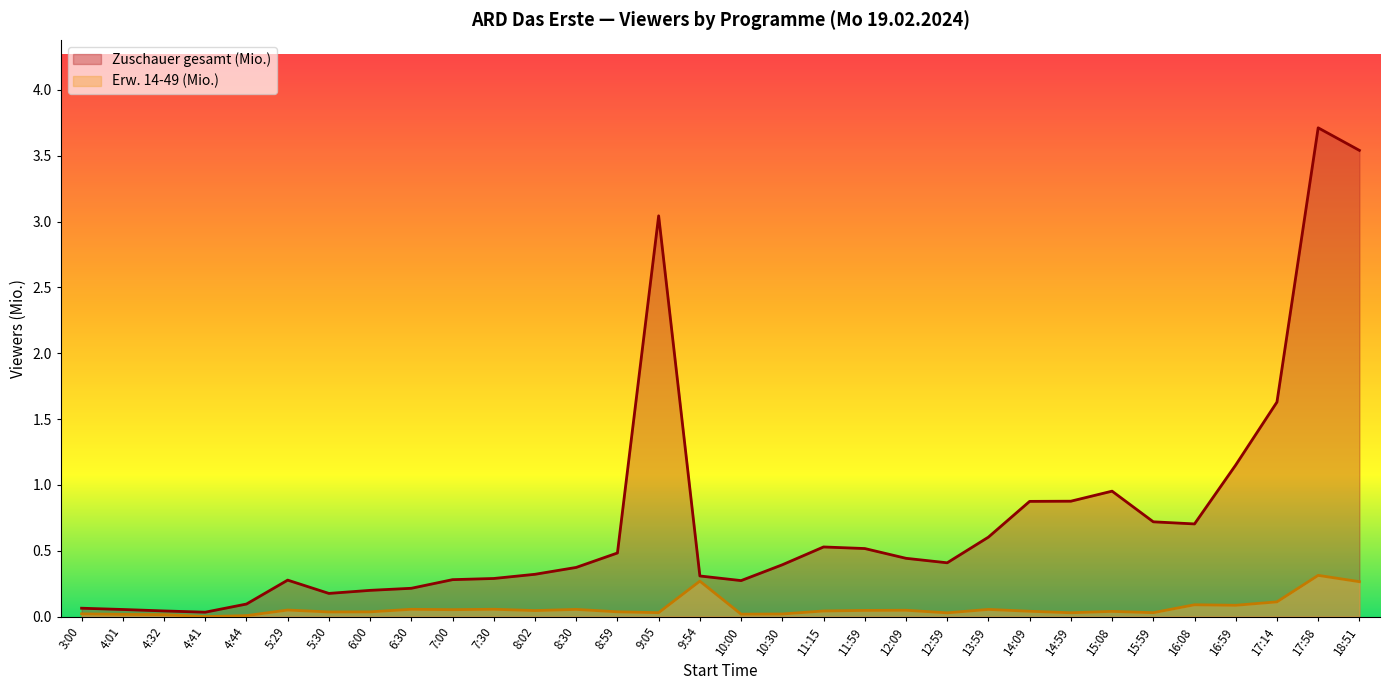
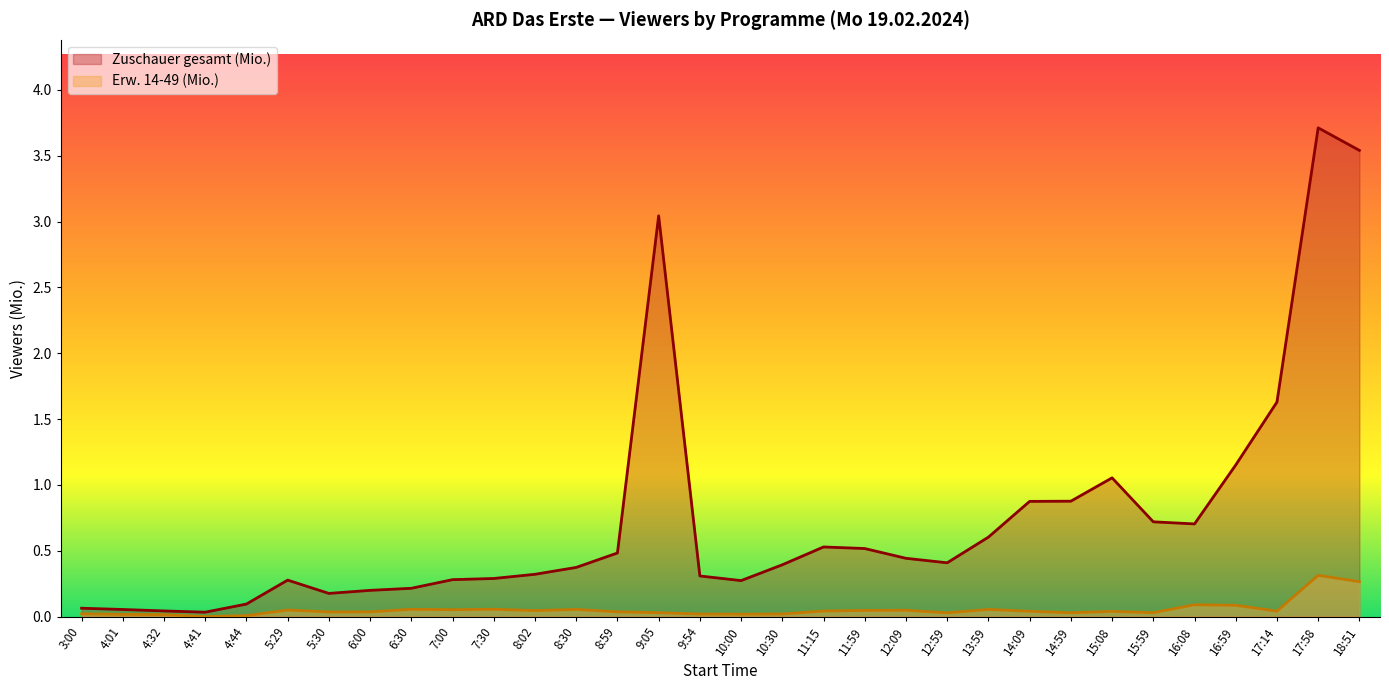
  {
    "Zuschauer gesamt (Mio.)": {
      "3:00": 0.06,
      "4:01": 0.05,
      "4:32": 0.04,
      "4:41": 0.03,
      "4:44": 0.10,
      "5:29": 0.28,
      "5:30": 0.18,
      "6:00": 0.20,
      "6:30": 0.21,
      "7:00": 0.28,
      "7:30": 0.29,
      "8:02": 0.32,
      "8:30": 0.37,
      "8:59": 0.48,
      "9:05": 3.04,
      "9:54": 0.31,
      "10:00": 0.27,
      "10:30": 0.39,
      "11:15": 0.53,
      "11:59": 0.52,
      "12:09": 0.44,
      "12:59": 0.41,
      "13:59": 0.60,
      "14:09": 0.87,
      "14:59": 0.88,
-     "15:08": 0.95,
+     "15:08": 1.05,
      "15:59": 0.72,
      "16:08": 0.70,
      "16:59": 1.15,
      "17:14": 1.63,
      "17:58": 3.71,
      "18:51": 3.54
    },
    "Erw. 14-49 (Mio.)": {
      "3:00": 0.02,
      "4:01": 0.02,
      "4:32": 0.01,
      "4:41": 0.00,
      "4:44": 0.01,
      "5:29": 0.05,
      "5:30": 0.04,
      "6:00": 0.04,
      "6:30": 0.06,
      "7:00": 0.05,
      "7:30": 0.06,
      "8:02": 0.05,
      "8:30": 0.05,
      "8:59": 0.04,
      "9:05": 0.03,
-     "9:54": 0.27,
+     "9:54": 0.02,
      "10:00": 0.02,
      "10:30": 0.02,
      "11:15": 0.04,
      "11:59": 0.05,
      "12:09": 0.05,
      "12:59": 0.03,
      "13:59": 0.05,
      "14:09": 0.04,
      "14:59": 0.03,
      "15:08": 0.04,
      "15:59": 0.03,
      "16:08": 0.09,
      "16:59": 0.09,
-     "17:14": 0.11,
+     "17:14": 0.04,
      "17:58": 0.31,
      "18:51": 0.27
    }
  }
